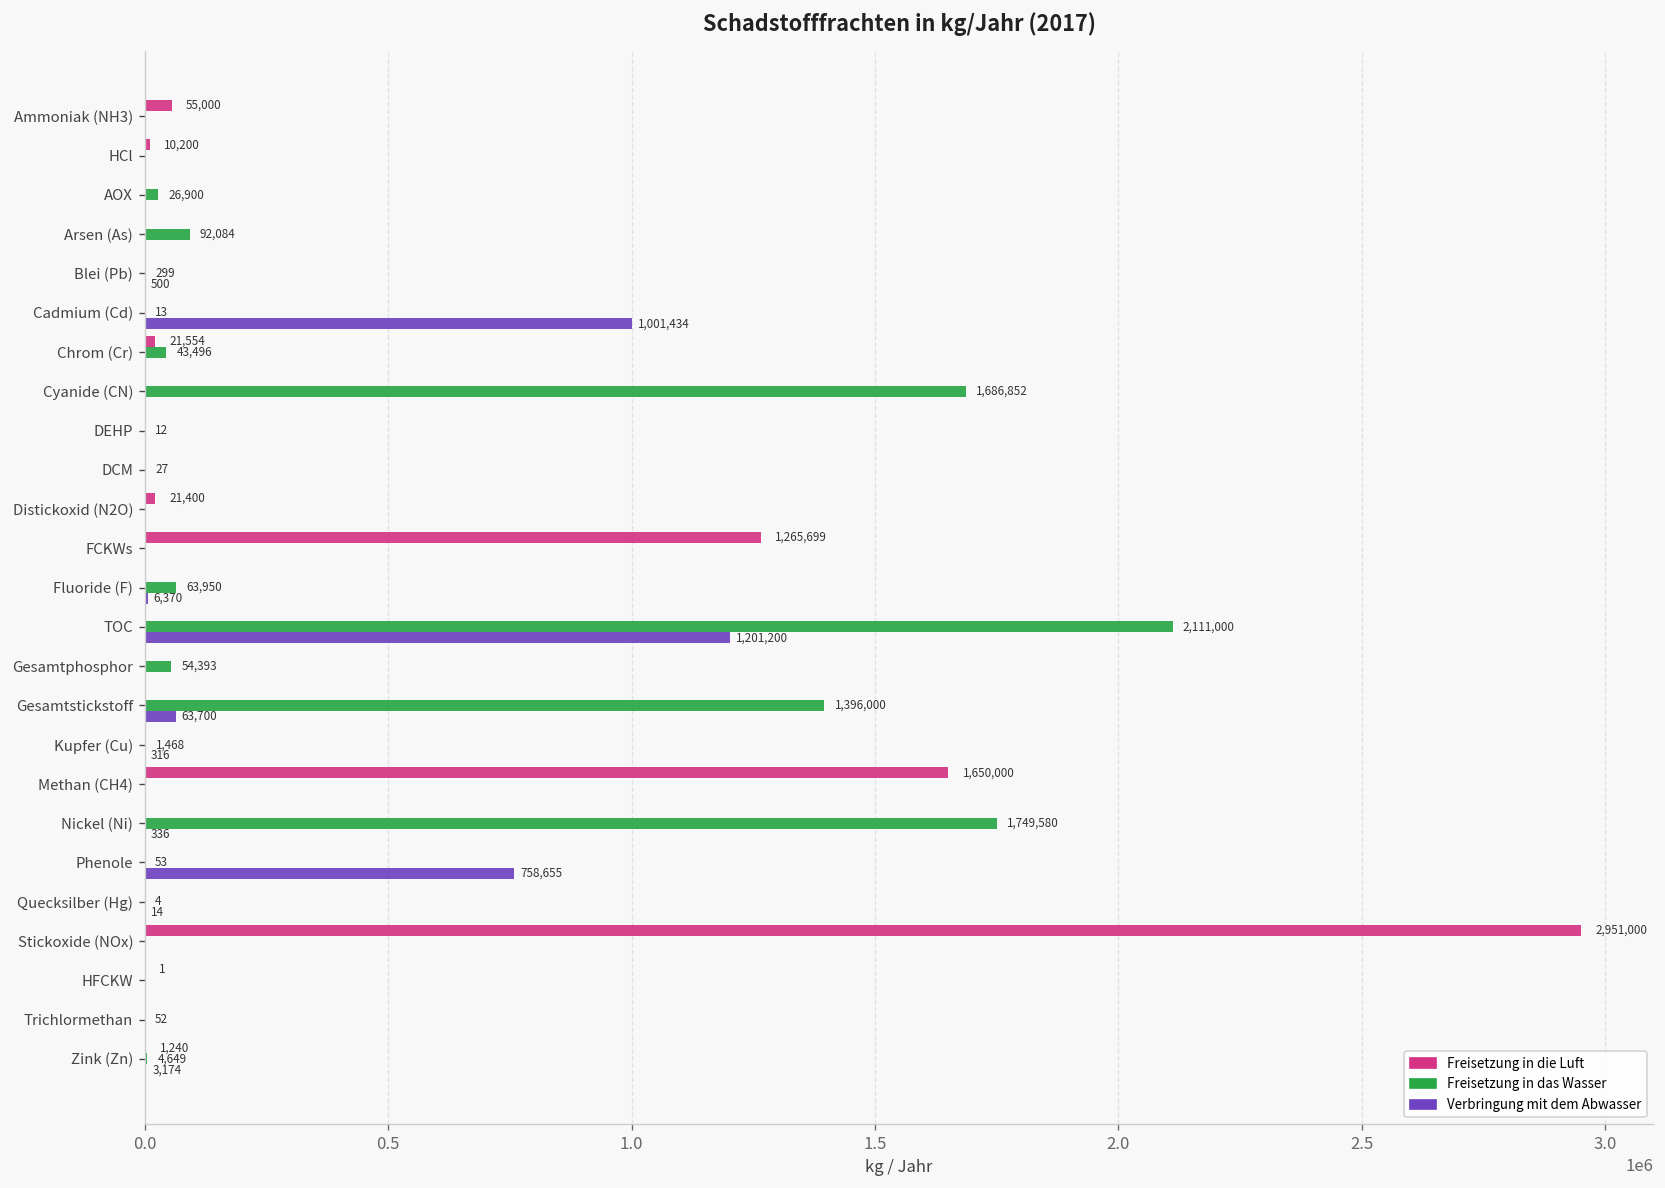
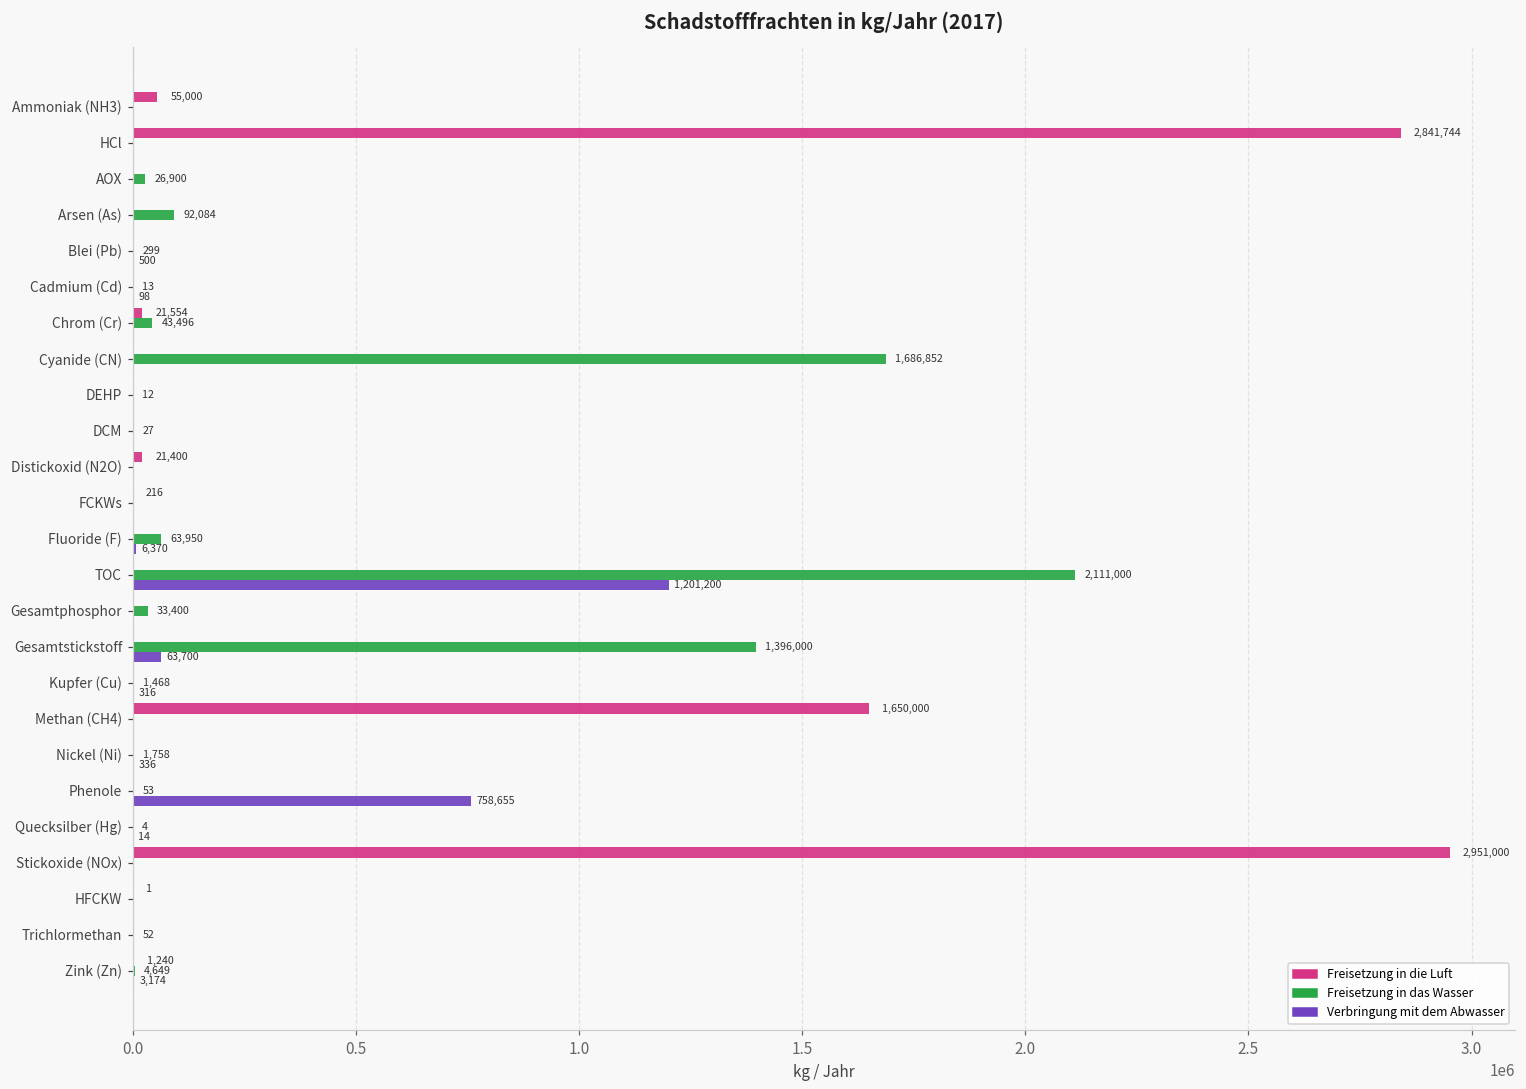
  {
    "Freisetzung in die Luft": {
      "Ammoniak (NH3)": "55,000",
-     "HCl": "10,200",
+     "HCl": "2,841,744",
      "Chrom (Cr)": "21,554",
      "Distickoxid (N2O)": "21,400",
-     "FCKWs": "1,265,699",
+     "FCKWs": "216",
      "Methan (CH4)": "1,650,000",
      "Stickoxide (NOx)": "2,951,000",
      "HFCKW": "1",
      "Zink (Zn)": "1,240"
    },
    "Freisetzung in das Wasser": {
      "AOX": "26,900",
      "Arsen (As)": "92,084",
      "Blei (Pb)": "299",
      "Cadmium (Cd)": "13",
      "Chrom (Cr)": "43,496",
      "Cyanide (CN)": "1,686,852",
      "DEHP": "12",
      "DCM": "27",
      "Fluoride (F)": "63,950",
      "TOC": "2,111,000",
-     "Gesamtphosphor": "54,393",
+     "Gesamtphosphor": "33,400",
      "Gesamtstickstoff": "1,396,000",
      "Kupfer (Cu)": "1,468",
-     "Nickel (Ni)": "1,749,580",
+     "Nickel (Ni)": "1,758",
      "Phenole": "53",
      "Quecksilber (Hg)": "4",
      "Trichlormethan": "52",
      "Zink (Zn)": "4,649"
    },
    "Verbringung mit dem Abwasser": {
      "Blei (Pb)": "500",
-     "Cadmium (Cd)": "1,001,434",
+     "Cadmium (Cd)": "98",
      "Fluoride (F)": "6,370",
      "TOC": "1,201,200",
      "Gesamtstickstoff": "63,700",
      "Kupfer (Cu)": "316",
      "Nickel (Ni)": "336",
      "Phenole": "758,655",
      "Quecksilber (Hg)": "14",
      "Zink (Zn)": "3,174"
    }
  }
